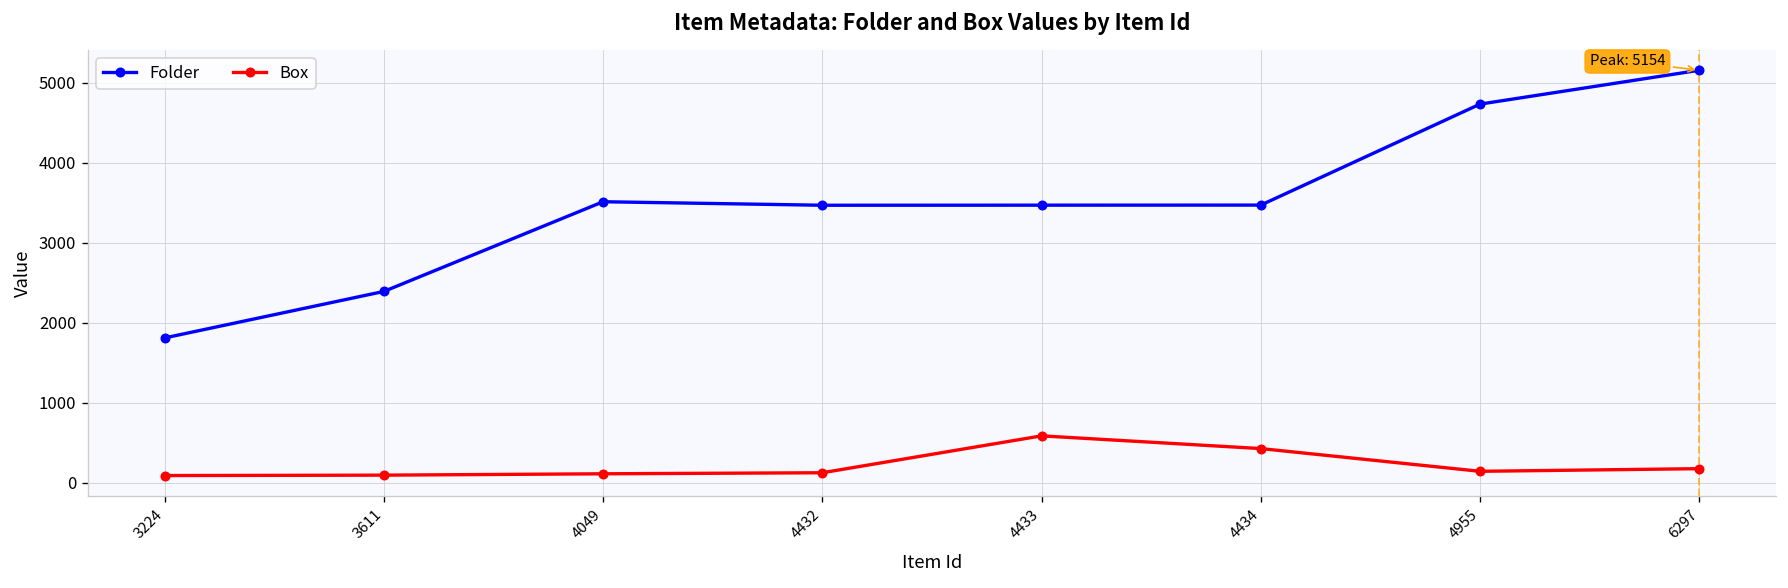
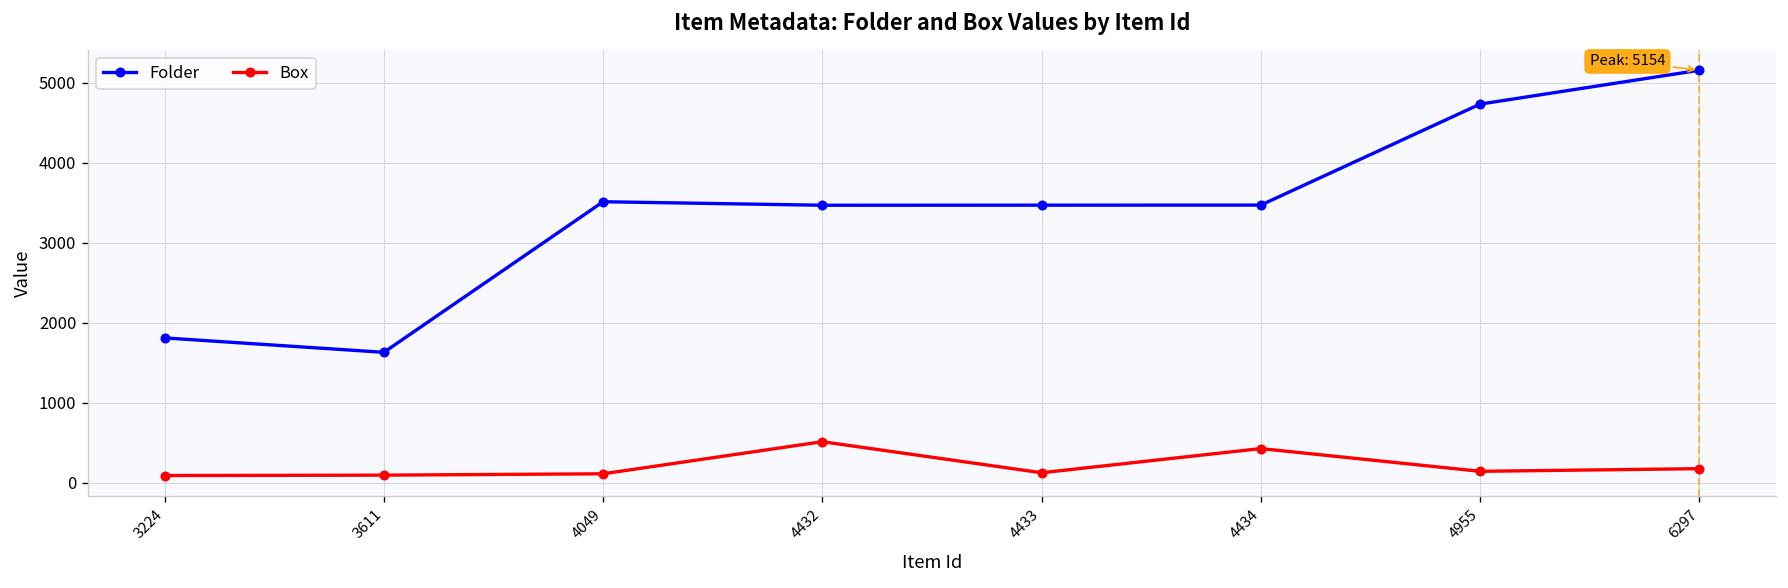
  {
    "Folder": {
      "3224": 1800,
-     "3611": 2400,
+     "3611": 1600,
      "4049": 3500,
      "4432": 3500,
      "4433": 3500,
      "4434": 3500,
      "4955": 4700
    },
    "Box": {
      "3224": 100,
      "3611": 100,
      "4049": 100,
-     "4432": 100,
-     "4433": 600,
+     "4432": 500,
+     "4433": 100,
      "4434": 400,
      "4955": 100,
      "6297": 200
    }
  }
